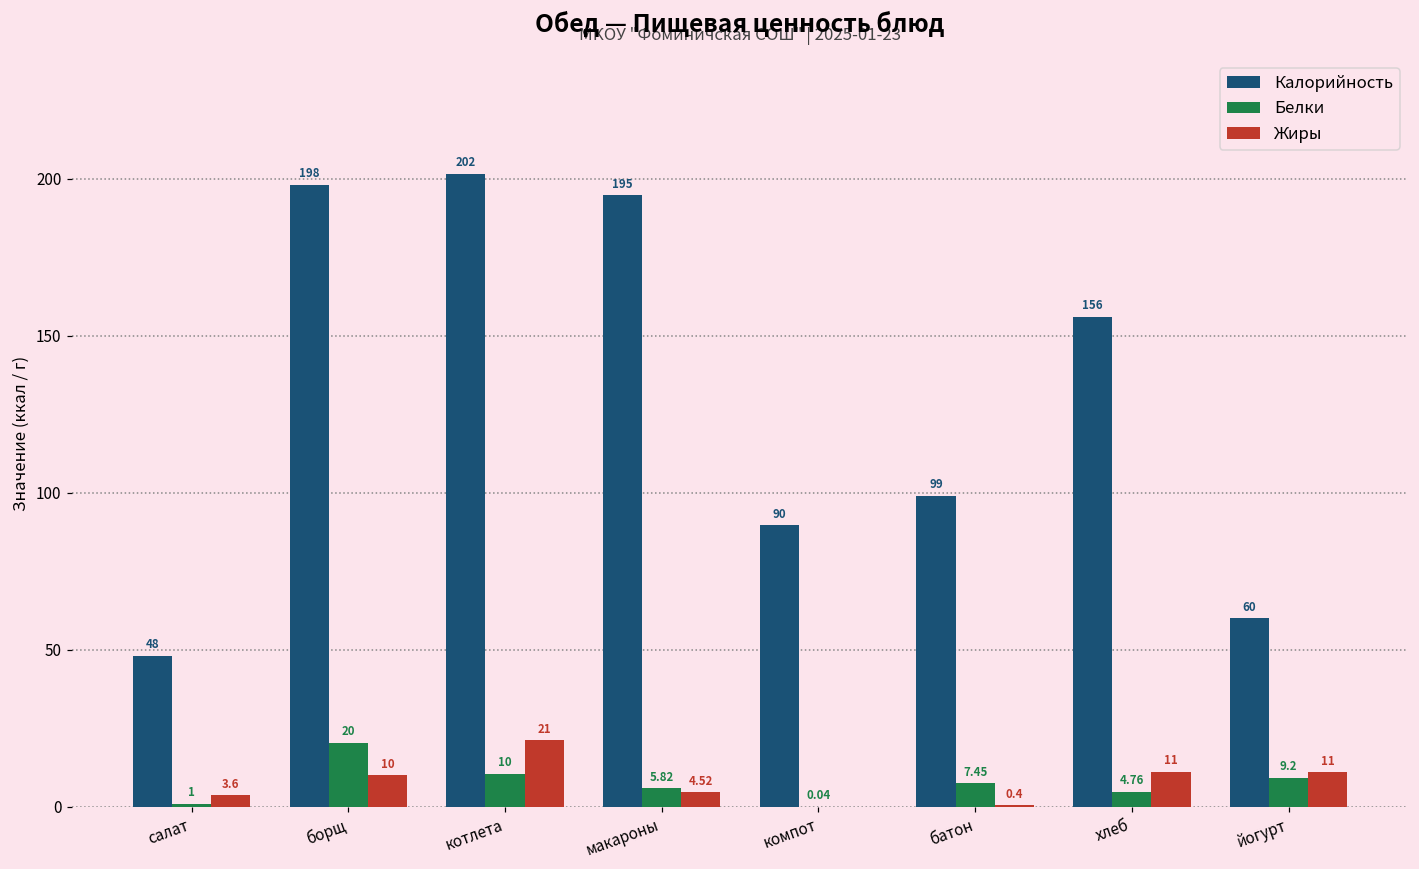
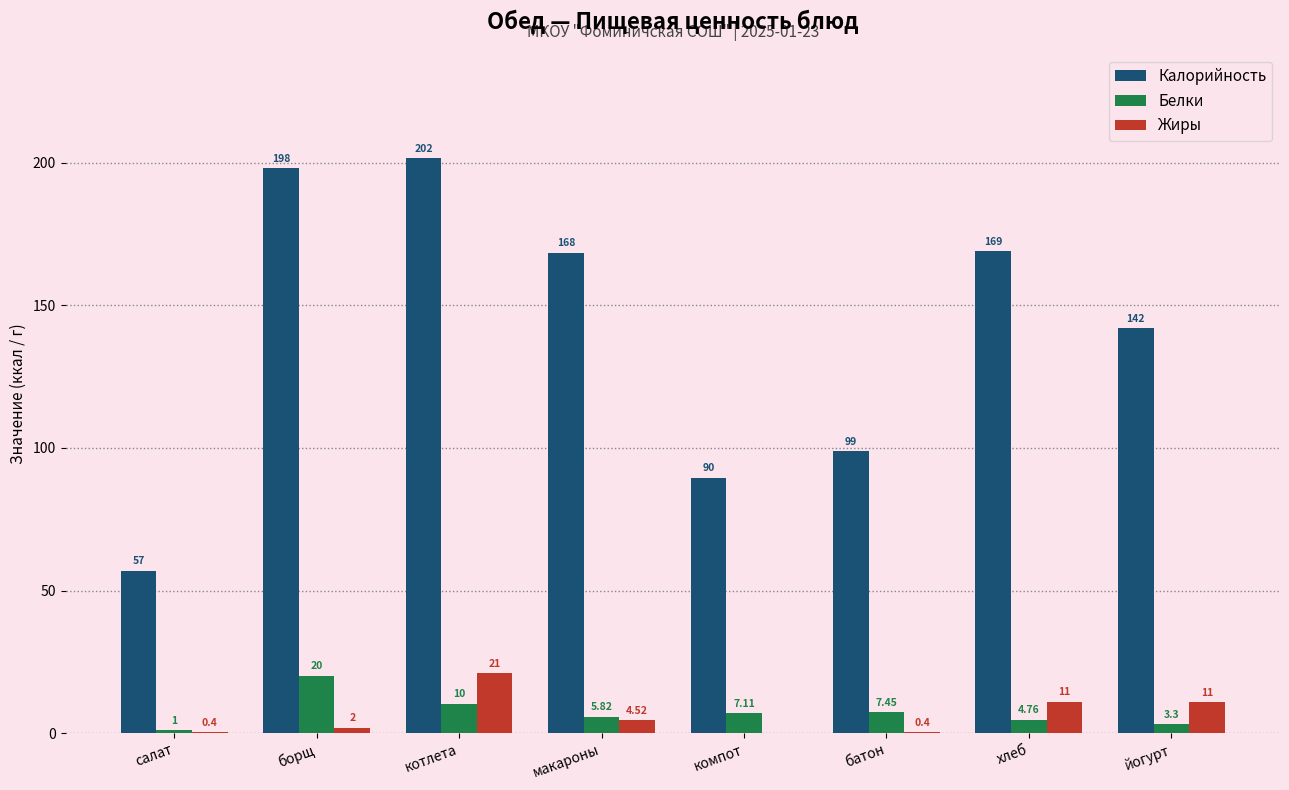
  {
    "Калорийность": {
-     "салат": 48,
+     "салат": 57,
      "борщ": 198,
      "котлета": 202,
-     "макароны": 195,
+     "макароны": 168,
      "компот": 90,
      "батон": 99,
-     "хлеб": 156,
-     "йогурт": 60
+     "хлеб": 169,
+     "йогурт": 142
    },
    "Белки": {
      "салат": 1,
      "борщ": 20,
      "котлета": 10,
      "макароны": 5.82,
-     "компот": 0.04,
+     "компот": 7.11,
      "батон": 7.45,
      "хлеб": 4.76,
-     "йогурт": 9.2
+     "йогурт": 3.3
    },
    "Жиры": {
-     "салат": 3.6,
-     "борщ": 10,
+     "салат": 0.4,
+     "борщ": 2,
      "котлета": 21,
      "макароны": 4.52,
      "батон": 0.4,
      "хлеб": 11,
      "йогурт": 11
    }
  }
